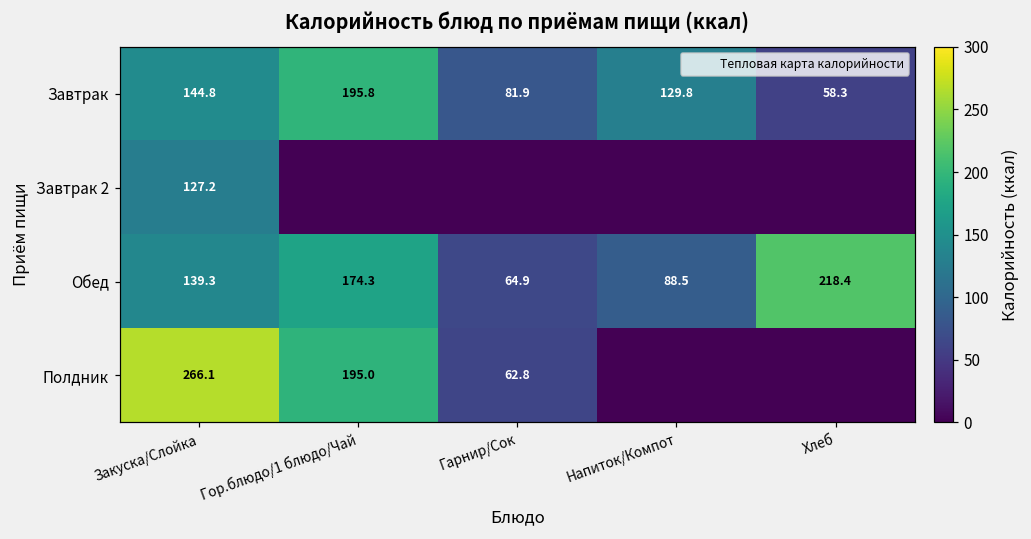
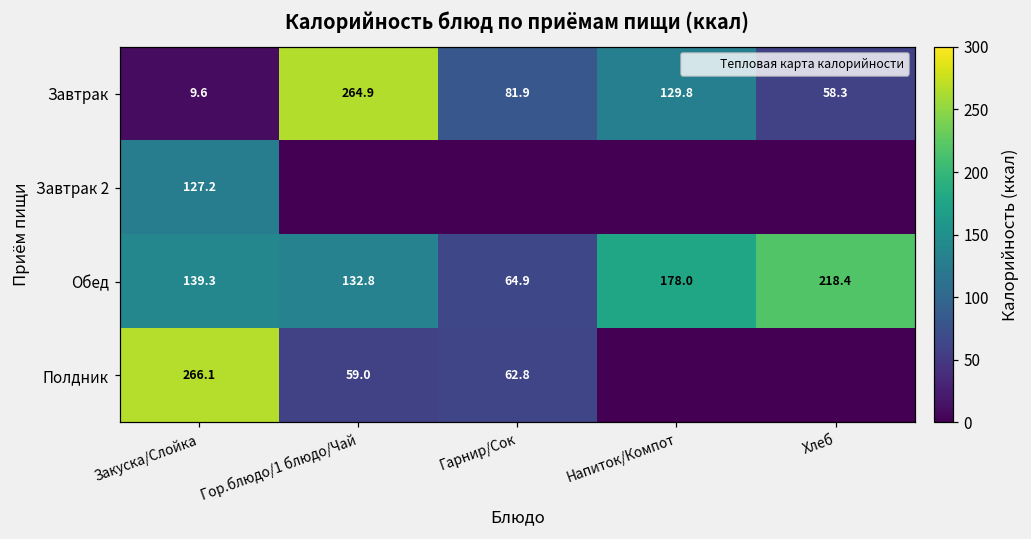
  {
    "Завтрак": {
-     "Закуска/Слойка": 144.8,
-     "Гор.блюдо/1 блюдо/Чай": 195.8,
+     "Закуска/Слойка": 9.6,
+     "Гор.блюдо/1 блюдо/Чай": 264.9,
      "Гарнир/Сок": 81.9,
      "Напиток/Компот": 129.8,
      "Хлеб": 58.3
    },
    "Завтрак 2": {
      "Закуска/Слойка": 127.2
    },
    "Обед": {
      "Закуска/Слойка": 139.3,
-     "Гор.блюдо/1 блюдо/Чай": 174.3,
+     "Гор.блюдо/1 блюдо/Чай": 132.8,
      "Гарнир/Сок": 64.9,
-     "Напиток/Компот": 88.5,
+     "Напиток/Компот": 178.0,
      "Хлеб": 218.4
    },
    "Полдник": {
      "Закуска/Слойка": 266.1,
-     "Гор.блюдо/1 блюдо/Чай": 195.0,
+     "Гор.блюдо/1 блюдо/Чай": 59.0,
      "Гарнир/Сок": 62.8
    }
  }
